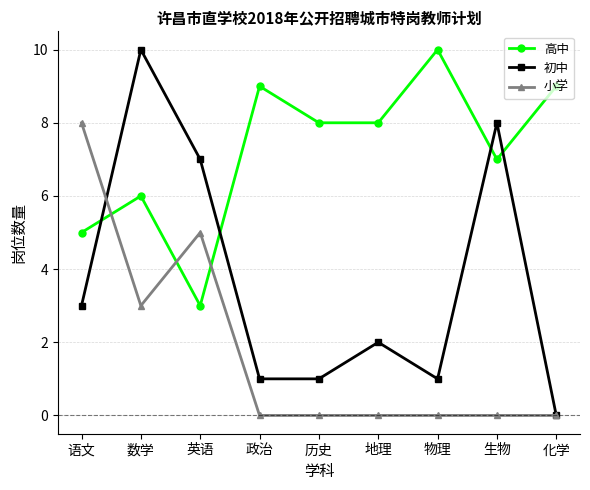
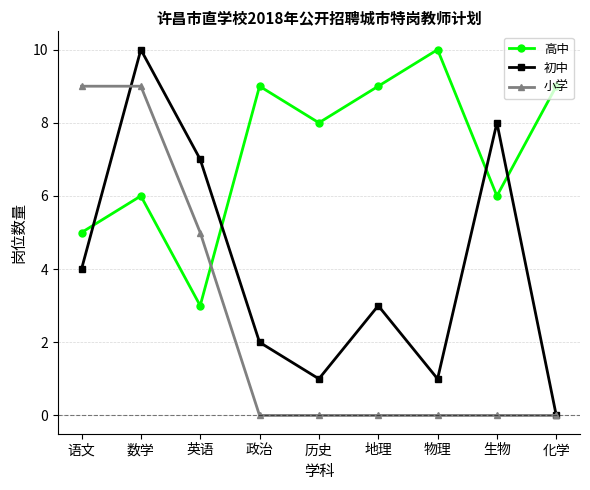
  {
    "高中": {
      "语文": 5,
      "数学": 6,
      "英语": 3,
      "政治": 9,
      "历史": 8,
-     "地理": 8,
+     "地理": 9,
      "物理": 10,
-     "生物": 7
+     "生物": 6
    },
    "初中": {
-     "语文": 3,
+     "语文": 4,
      "数学": 10,
      "英语": 7,
-     "政治": 1,
+     "政治": 2,
      "历史": 1,
-     "地理": 2,
+     "地理": 3,
      "物理": 1,
      "生物": 8
    },
    "小学": {
-     "语文": 8,
-     "数学": 3,
+     "语文": 9,
+     "数学": 9,
      "英语": 5,
      "政治": 0,
      "历史": 0,
      "地理": 0,
      "物理": 0,
      "生物": 0
    }
  }
